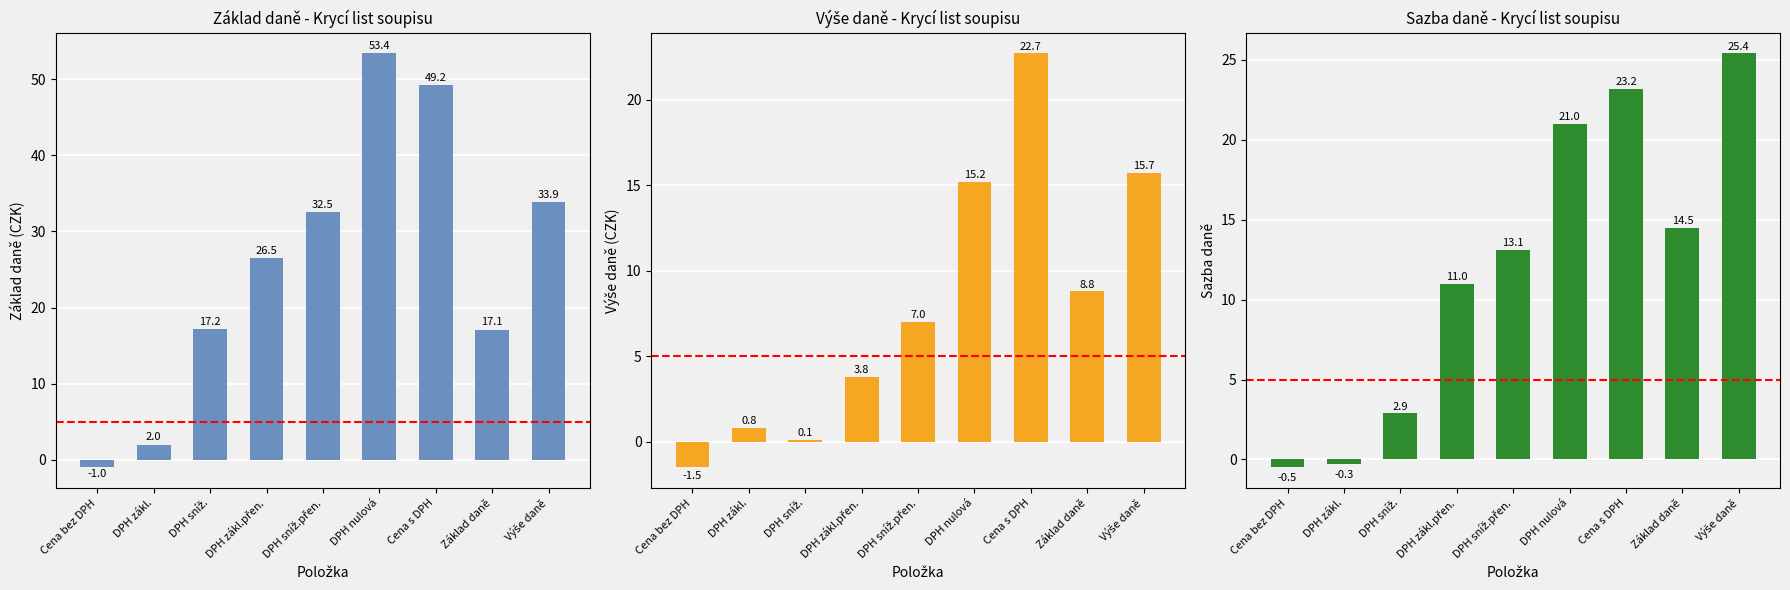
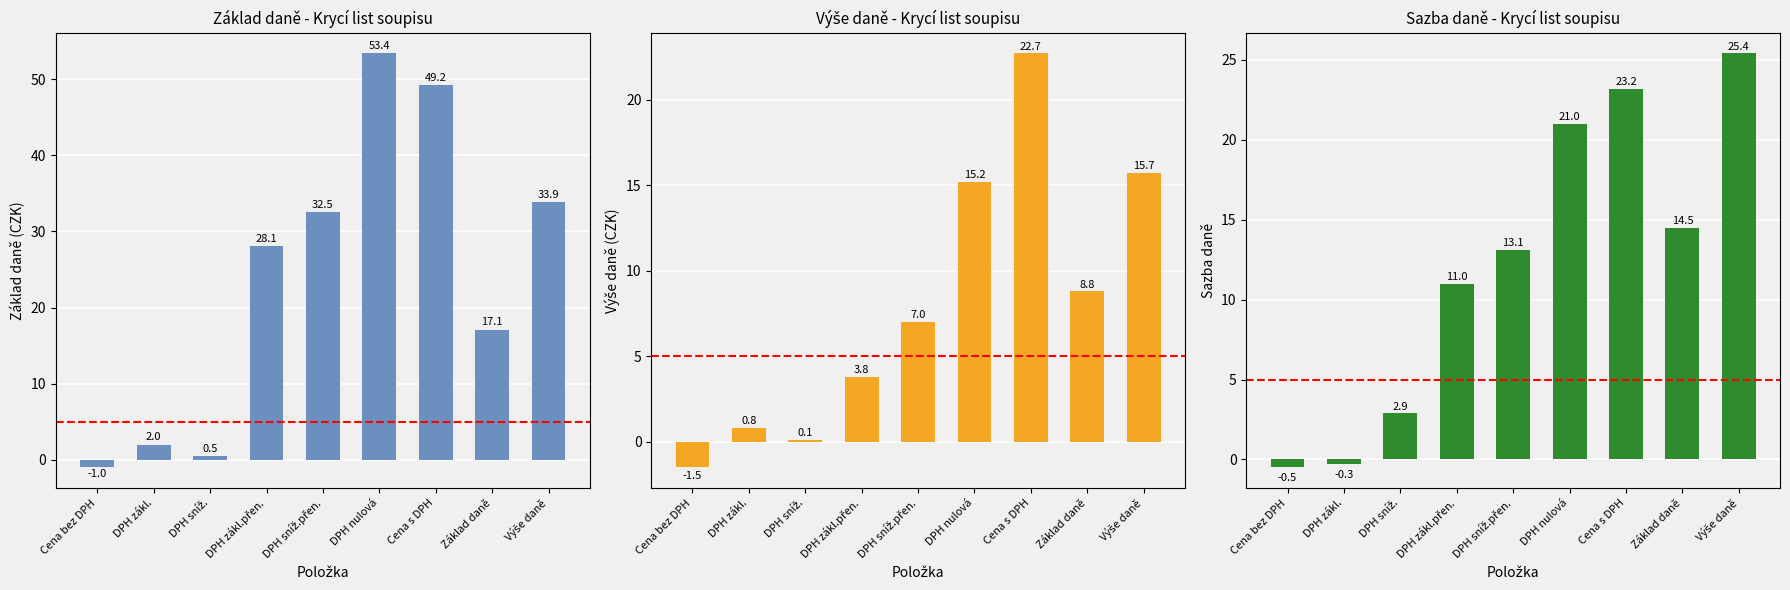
  {
    "Základ daně - Krycí list soupisu": {
      "Cena bez DPH": -1.0,
      "DPH zákl.": 2.0,
-     "DPH sníž.": 17.2,
-     "DPH zákl.přen.": 26.5,
+     "DPH sníž.": 0.5,
+     "DPH zákl.přen.": 28.1,
      "DPH sníž.přen.": 32.5,
      "DPH nulová": 53.4,
      "Cena s DPH": 49.2,
      "Základ daně": 17.1,
      "Výše daně": 33.9
    },
    "Výše daně - Krycí list soupisu": {
      "Cena bez DPH": -1.5,
      "DPH zákl.": 0.8,
      "DPH sníž.": 0.1,
      "DPH zákl.přen.": 3.8,
      "DPH sníž.přen.": 7.0,
      "DPH nulová": 15.2,
      "Cena s DPH": 22.7,
      "Základ daně": 8.8,
      "Výše daně": 15.7
    },
    "Sazba daně - Krycí list soupisu": {
      "Cena bez DPH": -0.5,
      "DPH zákl.": -0.3,
      "DPH sníž.": 2.9,
      "DPH zákl.přen.": 11.0,
      "DPH sníž.přen.": 13.1,
      "DPH nulová": 21.0,
      "Cena s DPH": 23.2,
      "Základ daně": 14.5,
      "Výše daně": 25.4
    }
  }
